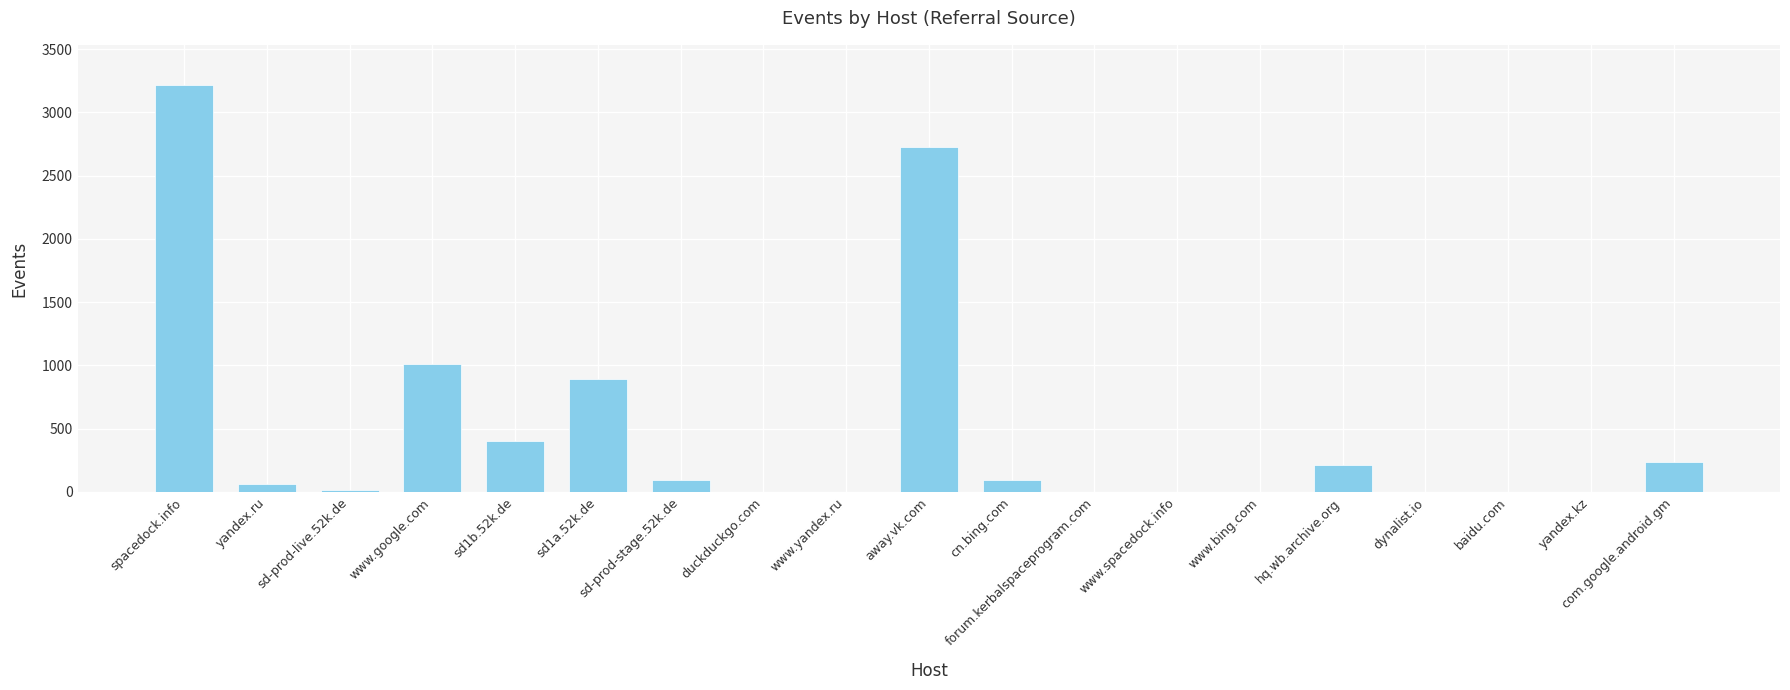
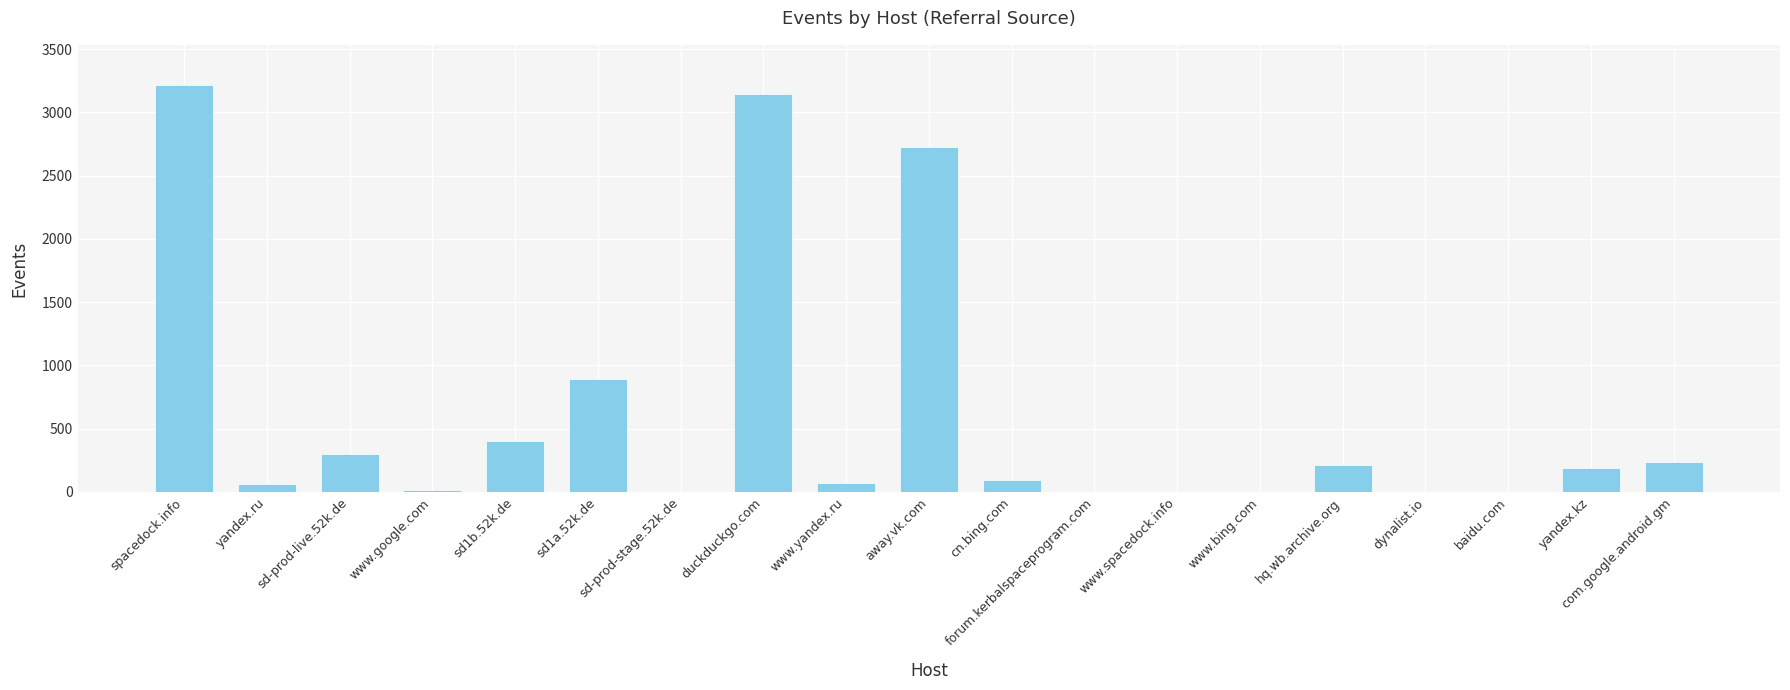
  {
    "spacedock.info": 3210,
    "yandex.ru": 60,
-   "sd-prod-live.52k.de": 20,
-   "www.google.com": 1010,
+   "sd-prod-live.52k.de": 300,
+   "www.google.com": 10,
    "sd1b.52k.de": 400,
    "sd1a.52k.de": 890,
-   "sd-prod-stage.52k.de": 100,
-   "duckduckgo.com": 0,
-   "www.yandex.ru": 0,
+   "sd-prod-stage.52k.de": 0,
+   "duckduckgo.com": 3150,
+   "www.yandex.ru": 70,
    "away.vk.com": 2730,
    "cn.bing.com": 100,
    "hq.wb.archive.org": 210,
-   "yandex.kz": 0,
+   "yandex.kz": 190,
    "com.google.android.gm": 230
  }
